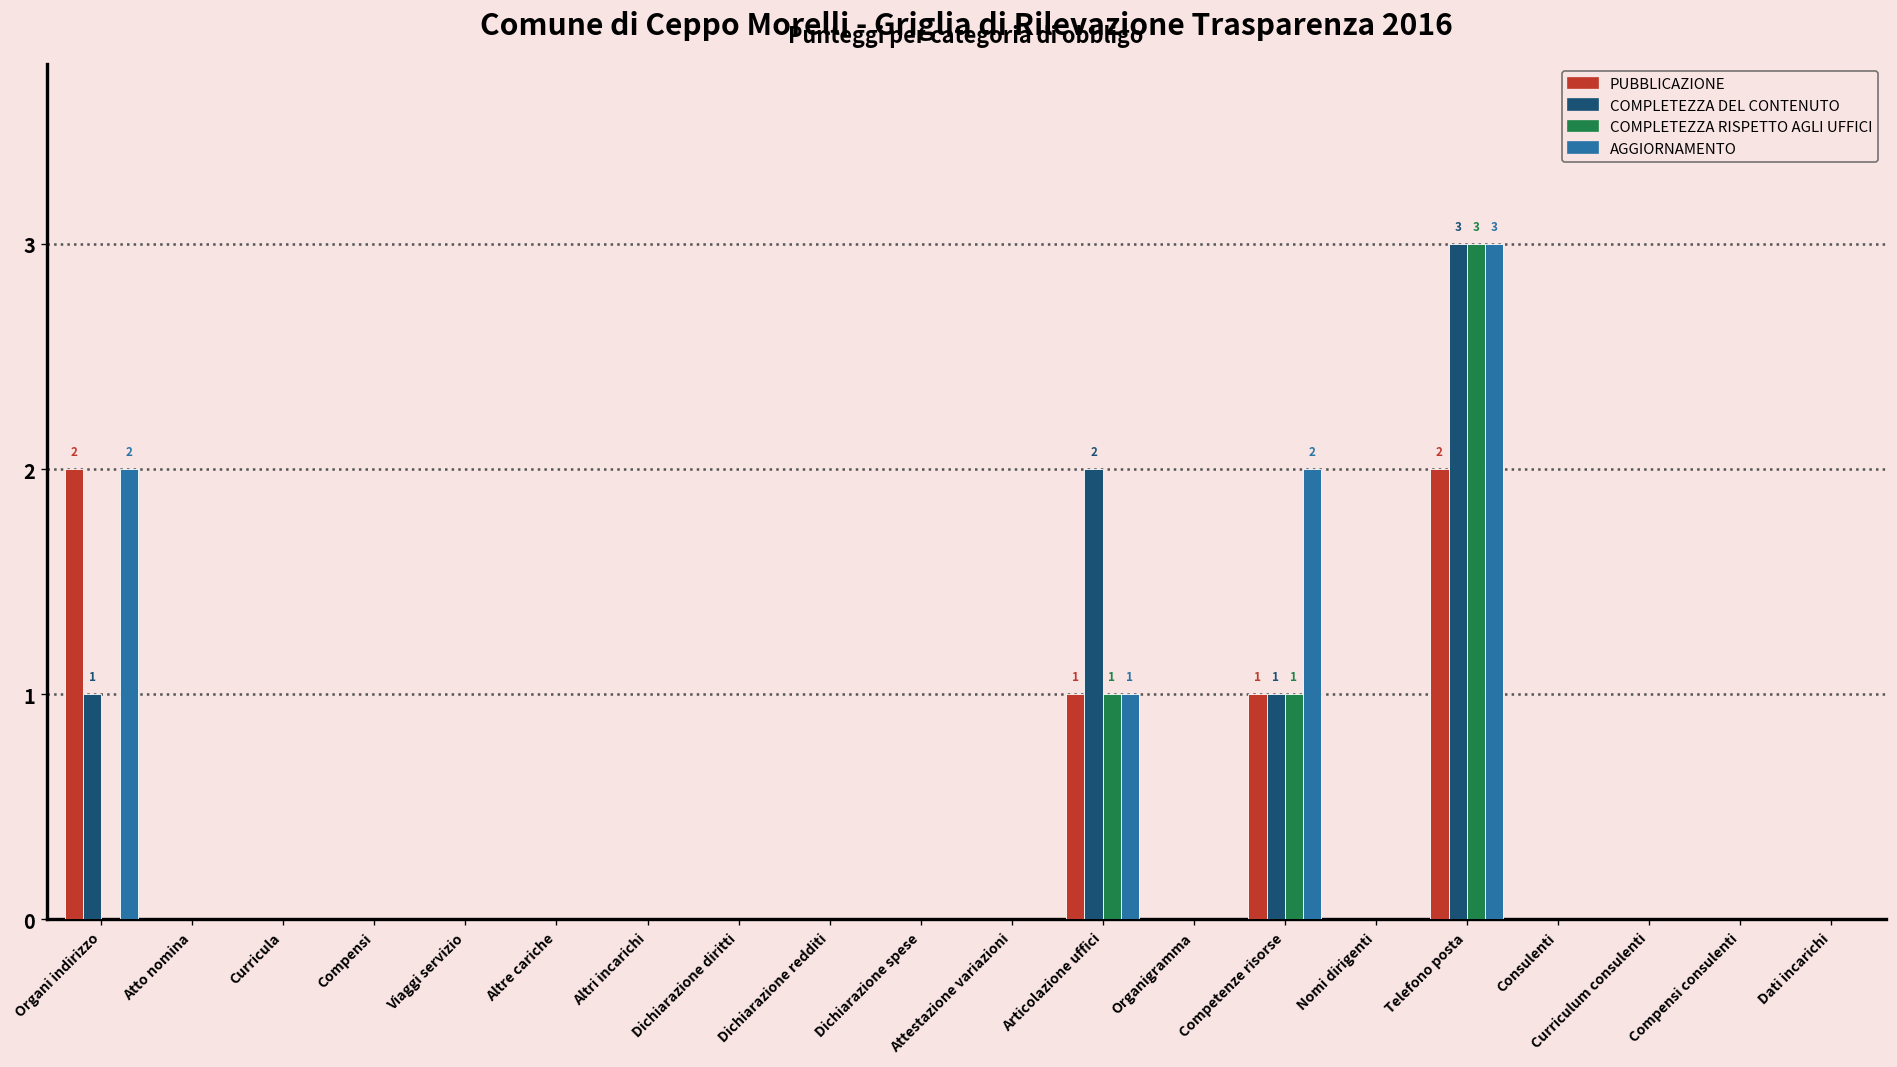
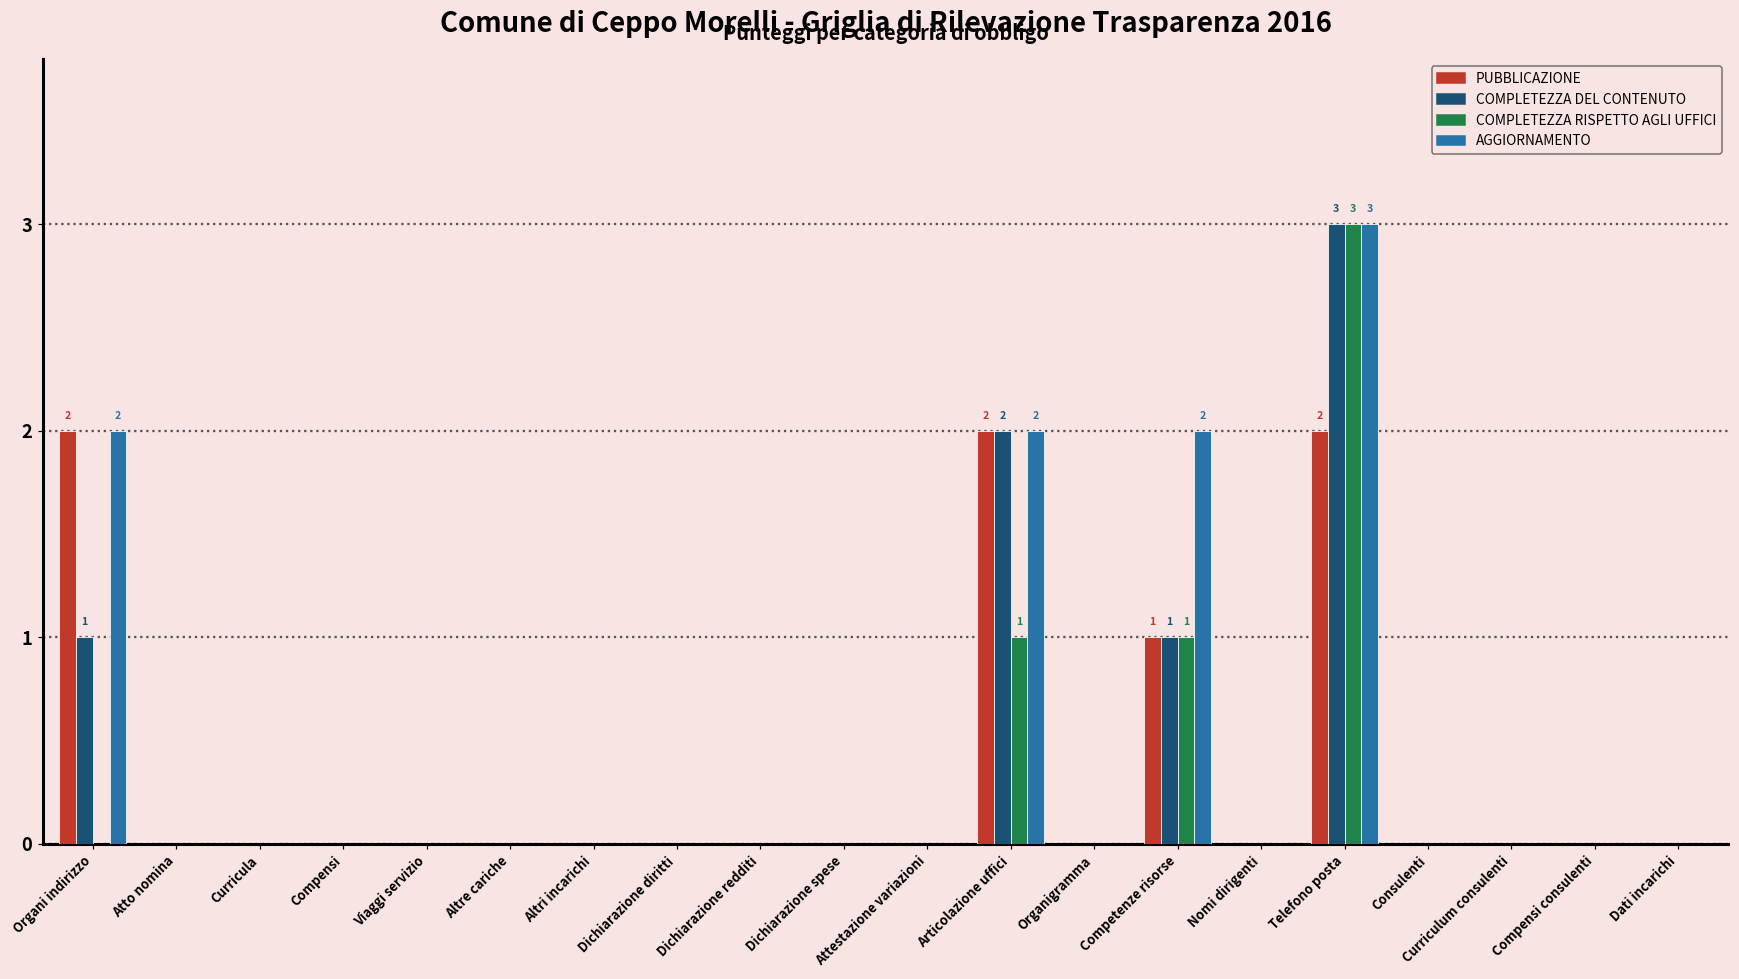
  {
    "PUBBLICAZIONE": {
      "Organi indirizzo": 2,
-     "Articolazione uffici": 1,
+     "Articolazione uffici": 2,
      "Competenze risorse": 1,
      "Telefono posta": 2
    },
    "COMPLETEZZA DEL CONTENUTO": {
      "Organi indirizzo": 1,
      "Articolazione uffici": 2,
      "Competenze risorse": 1,
      "Telefono posta": 3
    },
    "COMPLETEZZA RISPETTO AGLI UFFICI": {
      "Articolazione uffici": 1,
      "Competenze risorse": 1,
      "Telefono posta": 3
    },
    "AGGIORNAMENTO": {
      "Organi indirizzo": 2,
-     "Articolazione uffici": 1,
+     "Articolazione uffici": 2,
      "Competenze risorse": 2,
      "Telefono posta": 3
    }
  }
